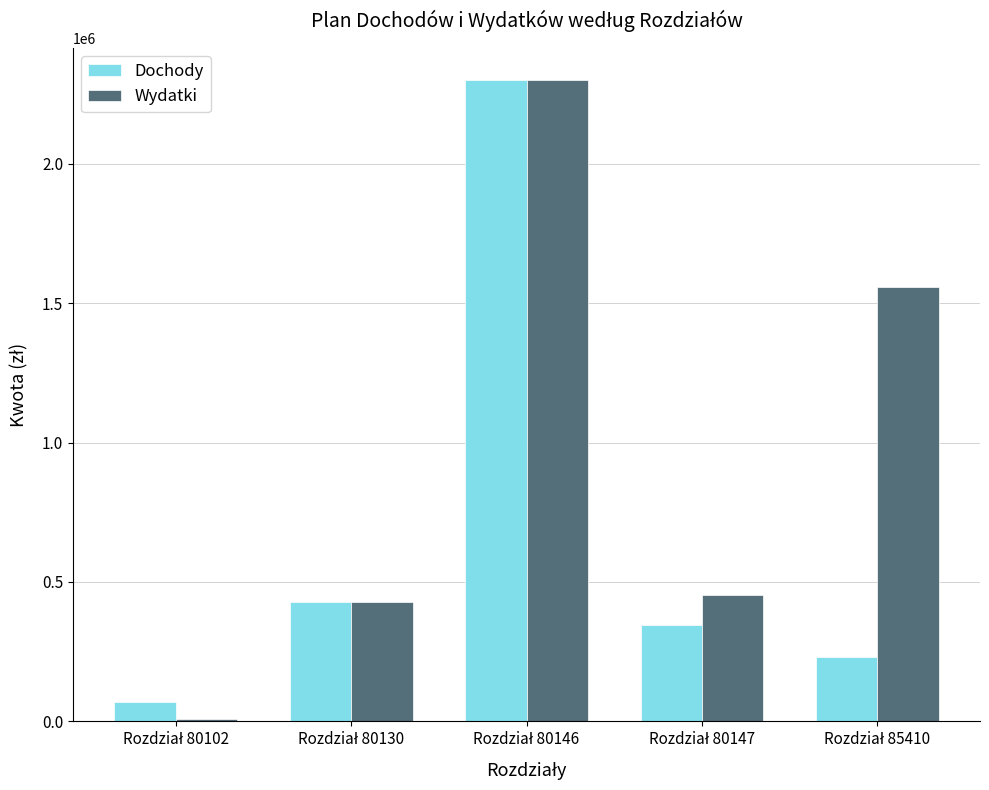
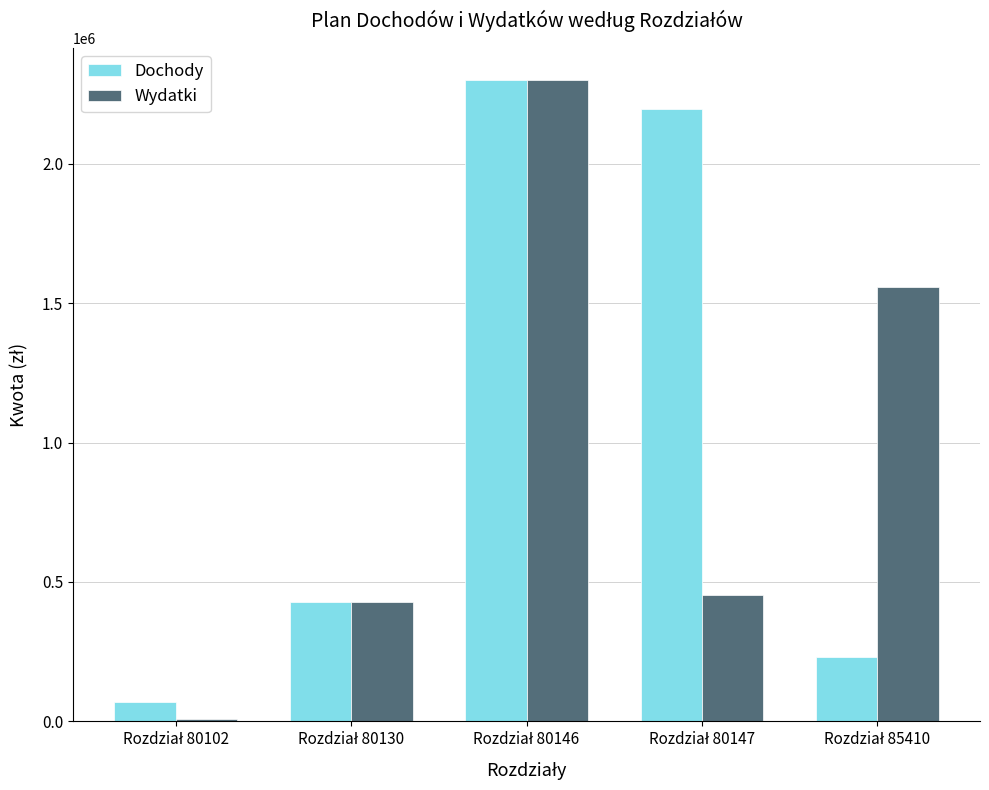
  {
    "Dochody": {
      "Rozdział 80102": 70000,
      "Rozdział 80130": 430000,
      "Rozdział 80146": 2300000,
-     "Rozdział 80147": 350000,
+     "Rozdział 80147": 2200000,
      "Rozdział 85410": 230000
    },
    "Wydatki": {
      "Rozdział 80102": 10000,
      "Rozdział 80130": 430000,
      "Rozdział 80146": 2300000,
      "Rozdział 80147": 450000,
      "Rozdział 85410": 1560000
    }
  }
